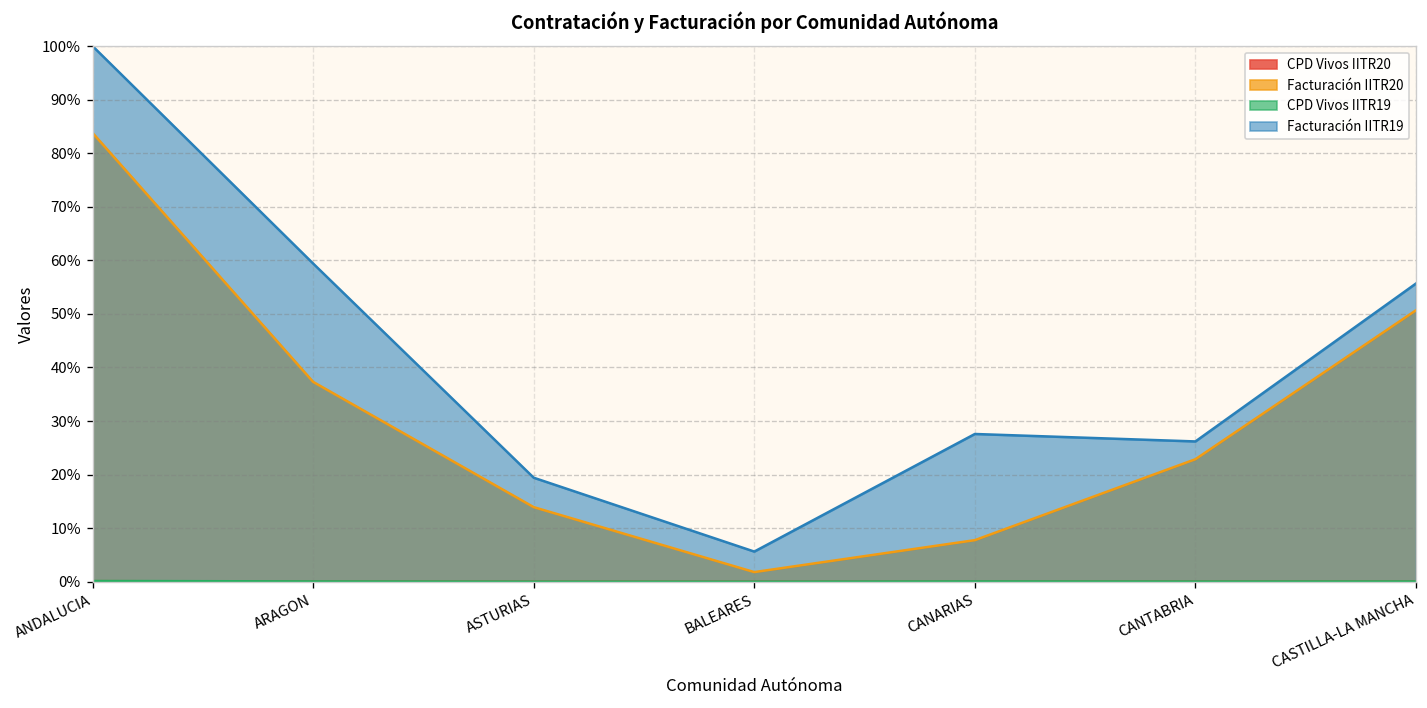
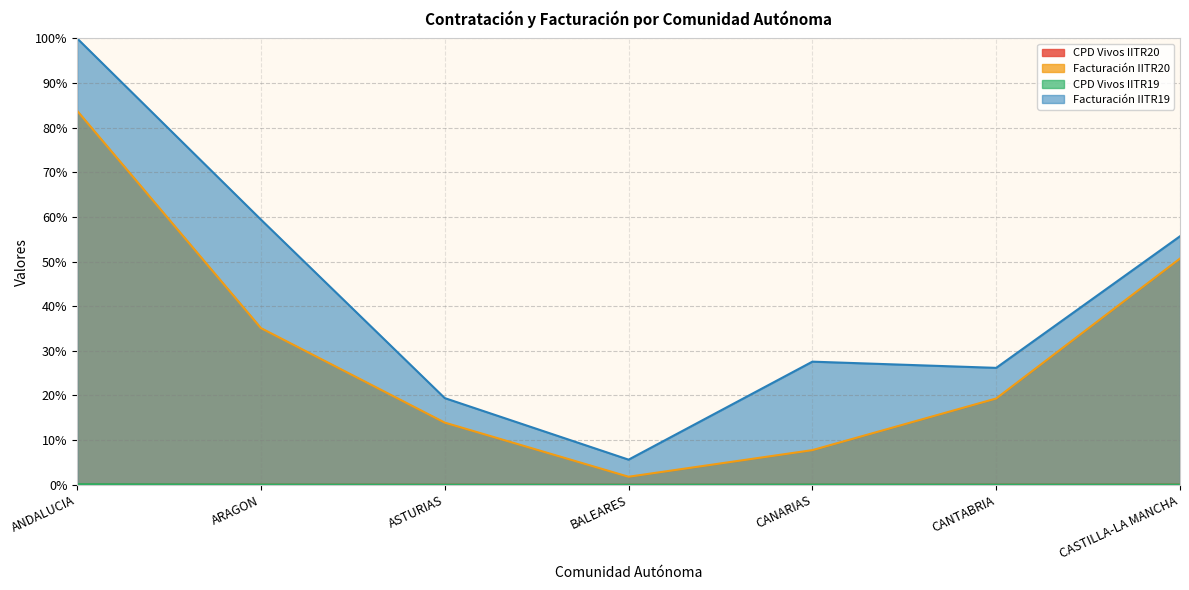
  {
    "Facturación IITR20": {
      "ANDALUCIA": "84%",
-     "ARAGON": "37%",
+     "ARAGON": "35%",
      "ASTURIAS": "14%",
      "BALEARES": "2%",
      "CANARIAS": "8%",
-     "CANTABRIA": "23%",
+     "CANTABRIA": "19%",
      "CASTILLA-LA MANCHA": "51%"
    },
    "Facturación IITR19": {
      "ANDALUCIA": "100%",
      "ARAGON": "59%",
      "ASTURIAS": "19%",
      "BALEARES": "6%",
      "CANARIAS": "28%",
      "CANTABRIA": "26%",
      "CASTILLA-LA MANCHA": "56%"
    }
  }
